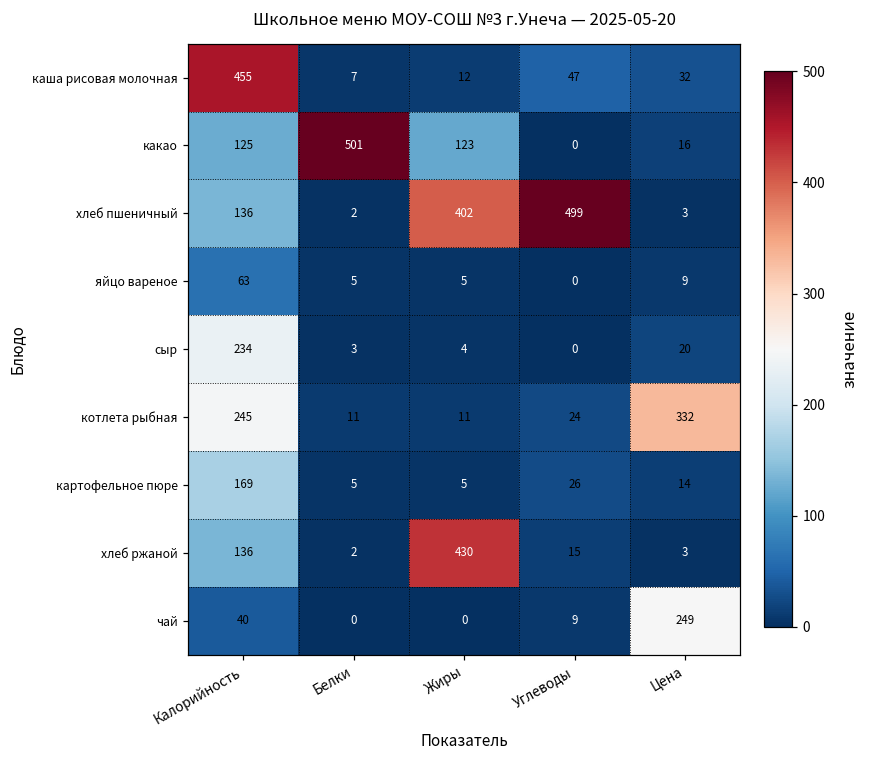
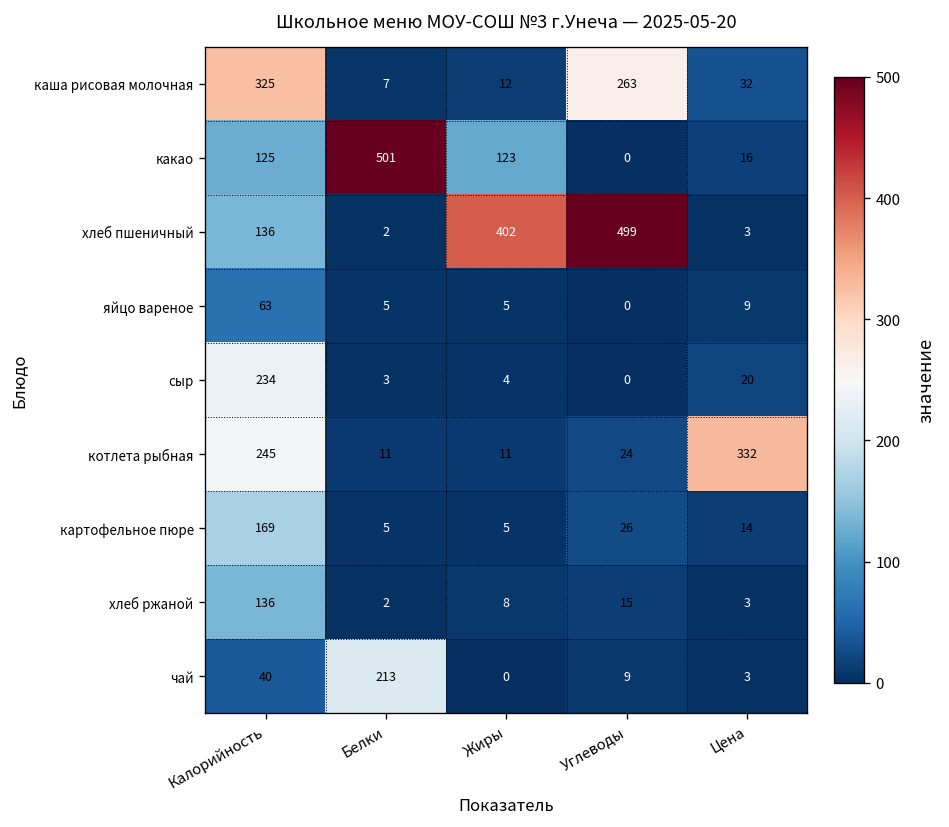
  {
    "каша рисовая молочная": {
-     "Калорийность": 455,
+     "Калорийность": 325,
      "Белки": 7,
      "Жиры": 12,
-     "Углеводы": 47,
+     "Углеводы": 263,
      "Цена": 32
    },
    "какао": {
      "Калорийность": 125,
      "Белки": 501,
      "Жиры": 123,
      "Углеводы": 0,
      "Цена": 16
    },
    "хлеб пшеничный": {
      "Калорийность": 136,
      "Белки": 2,
      "Жиры": 402,
      "Углеводы": 499,
      "Цена": 3
    },
    "яйцо вареное": {
      "Калорийность": 63,
      "Белки": 5,
      "Жиры": 5,
      "Углеводы": 0,
      "Цена": 9
    },
    "сыр": {
      "Калорийность": 234,
      "Белки": 3,
      "Жиры": 4,
      "Углеводы": 0,
      "Цена": 20
    },
    "котлета рыбная": {
      "Калорийность": 245,
      "Белки": 11,
      "Жиры": 11,
      "Углеводы": 24,
      "Цена": 332
    },
    "картофельное пюре": {
      "Калорийность": 169,
      "Белки": 5,
      "Жиры": 5,
      "Углеводы": 26,
      "Цена": 14
    },
    "хлеб ржаной": {
      "Калорийность": 136,
      "Белки": 2,
-     "Жиры": 430,
+     "Жиры": 8,
      "Углеводы": 15,
      "Цена": 3
    },
    "чай": {
      "Калорийность": 40,
-     "Белки": 0,
+     "Белки": 213,
      "Жиры": 0,
      "Углеводы": 9,
-     "Цена": 249
+     "Цена": 3
    }
  }
